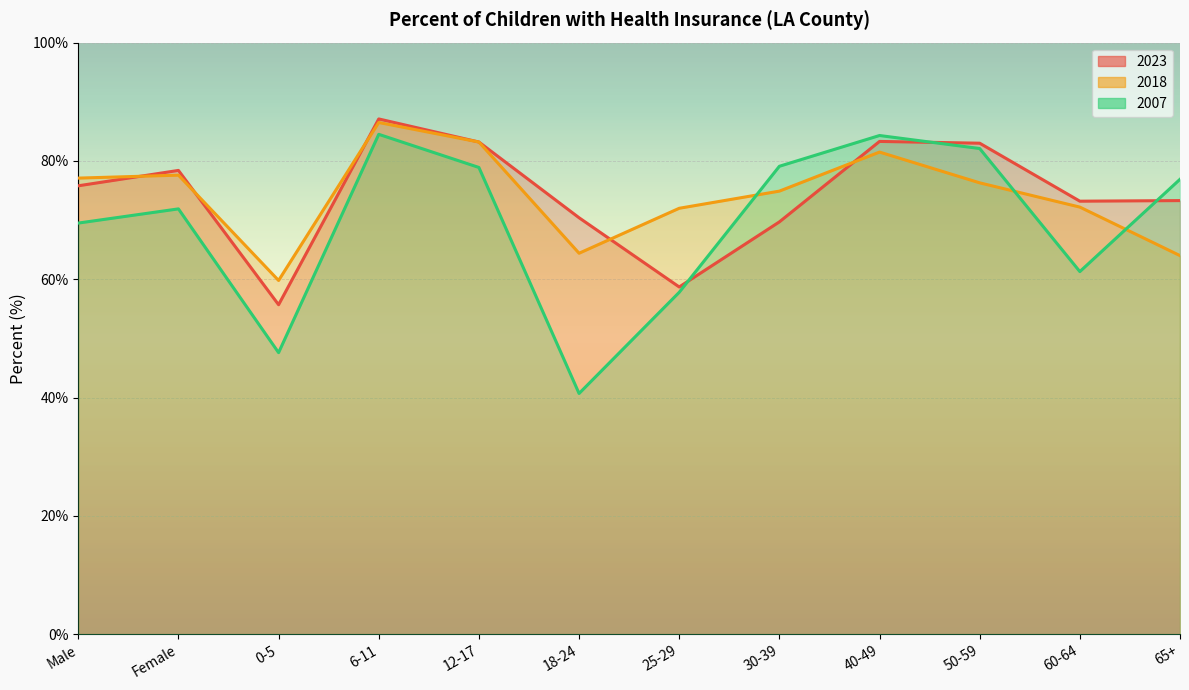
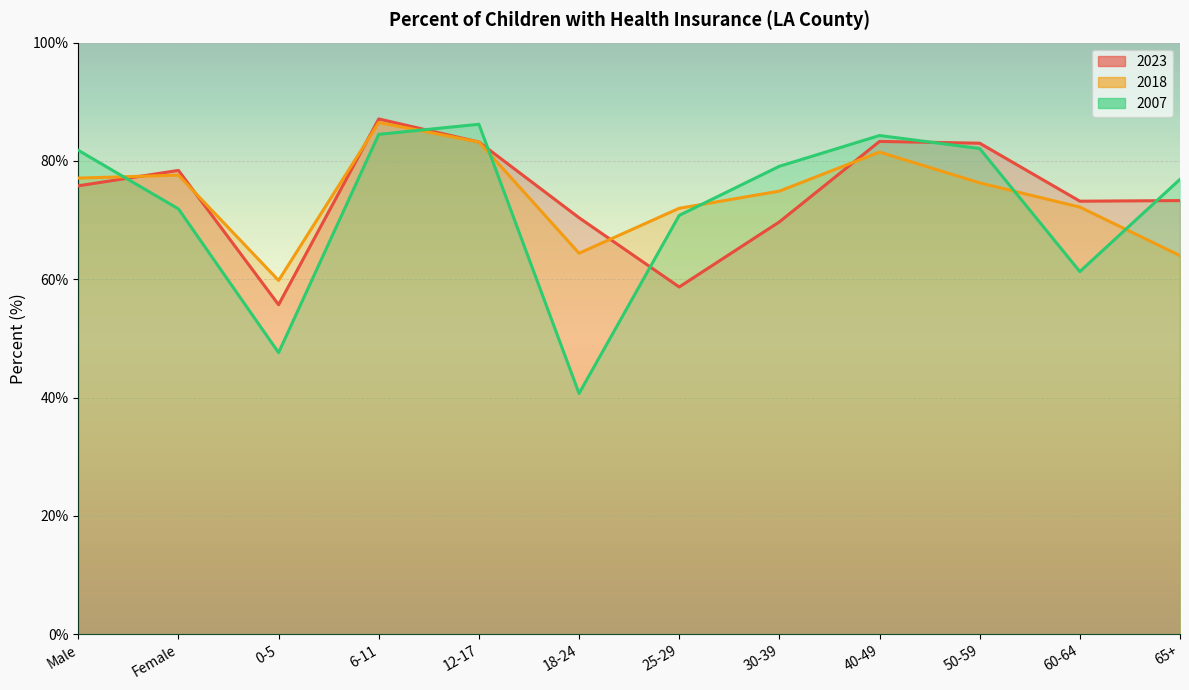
  {
    "2007": {
-     "Male": "70%",
+     "Male": "82%",
      "Female": "72%",
      "0-5": "48%",
      "6-11": "85%",
-     "12-17": "79%",
+     "12-17": "86%",
      "18-24": "41%",
-     "25-29": "58%",
+     "25-29": "71%",
      "30-39": "79%",
      "40-49": "84%",
      "50-59": "82%",
      "60-64": "61%",
      "65+": "77%"
    }
  }
